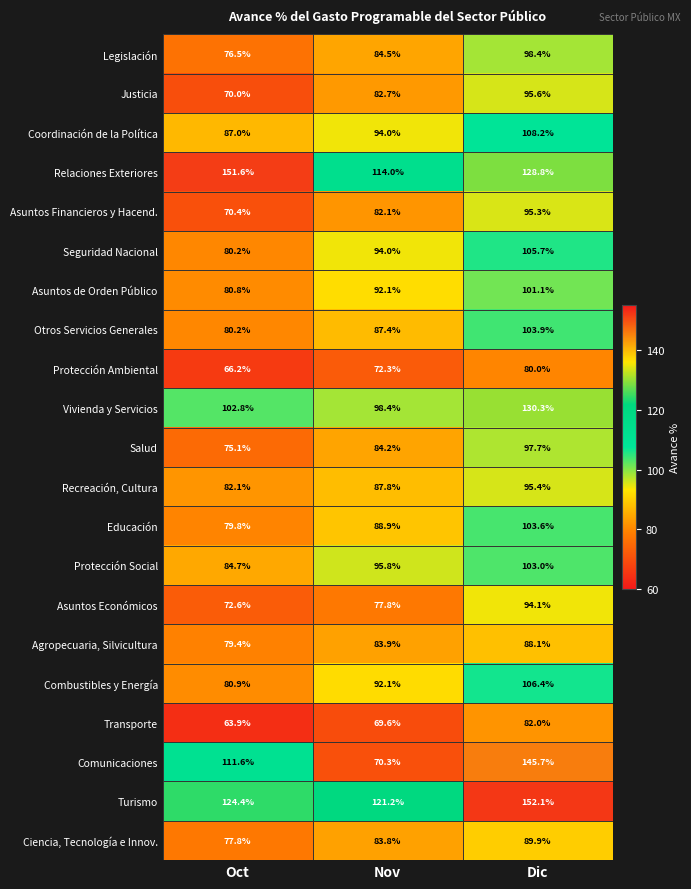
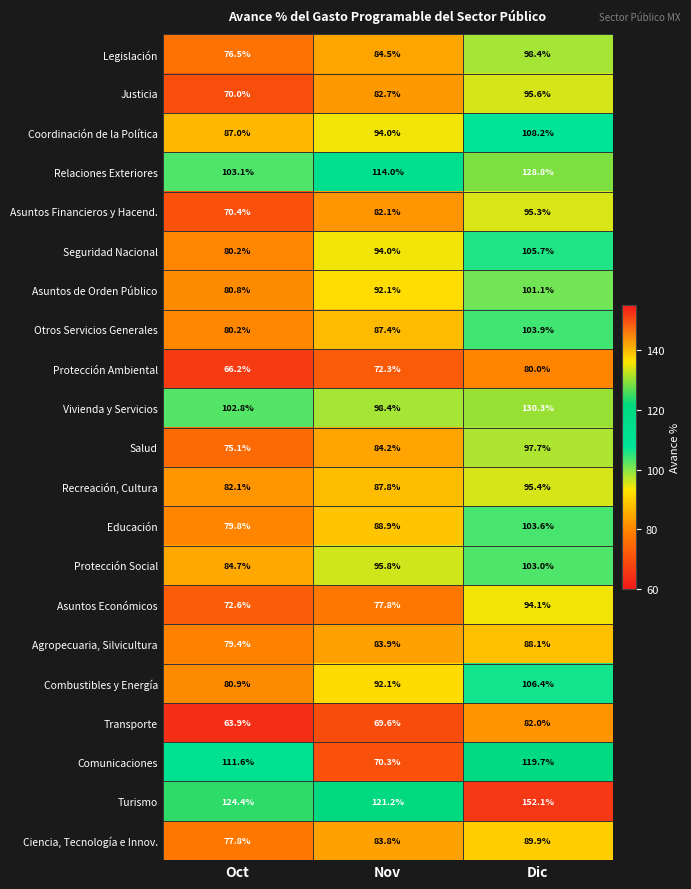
  {
    "Legislación": {
      "Oct": "76.5%",
      "Nov": "84.5%",
      "Dic": "98.4%"
    },
    "Justicia": {
      "Oct": "70.0%",
      "Nov": "82.7%",
      "Dic": "95.6%"
    },
    "Coordinación de la Política": {
      "Oct": "87.0%",
      "Nov": "94.0%",
      "Dic": "108.2%"
    },
    "Relaciones Exteriores": {
-     "Oct": "151.6%",
+     "Oct": "103.1%",
      "Nov": "114.0%",
      "Dic": "128.8%"
    },
    "Asuntos Financieros y Hacend.": {
      "Oct": "70.4%",
      "Nov": "82.1%",
      "Dic": "95.3%"
    },
    "Seguridad Nacional": {
      "Oct": "80.2%",
      "Nov": "94.0%",
      "Dic": "105.7%"
    },
    "Asuntos de Orden Público": {
      "Oct": "80.8%",
      "Nov": "92.1%",
      "Dic": "101.1%"
    },
    "Otros Servicios Generales": {
      "Oct": "80.2%",
      "Nov": "87.4%",
      "Dic": "103.9%"
    },
    "Protección Ambiental": {
      "Oct": "66.2%",
      "Nov": "72.3%",
      "Dic": "80.0%"
    },
    "Vivienda y Servicios": {
      "Oct": "102.8%",
      "Nov": "98.4%",
      "Dic": "130.3%"
    },
    "Salud": {
      "Oct": "75.1%",
      "Nov": "84.2%",
      "Dic": "97.7%"
    },
    "Recreación, Cultura": {
      "Oct": "82.1%",
      "Nov": "87.8%",
      "Dic": "95.4%"
    },
    "Educación": {
      "Oct": "79.8%",
      "Nov": "88.9%",
      "Dic": "103.6%"
    },
    "Protección Social": {
      "Oct": "84.7%",
      "Nov": "95.8%",
      "Dic": "103.0%"
    },
    "Asuntos Económicos": {
      "Oct": "72.6%",
      "Nov": "77.8%",
      "Dic": "94.1%"
    },
    "Agropecuaria, Silvicultura": {
      "Oct": "79.4%",
      "Nov": "83.9%",
      "Dic": "88.1%"
    },
    "Combustibles y Energía": {
      "Oct": "80.9%",
      "Nov": "92.1%",
      "Dic": "106.4%"
    },
    "Transporte": {
      "Oct": "63.9%",
      "Nov": "69.6%",
      "Dic": "82.0%"
    },
    "Comunicaciones": {
      "Oct": "111.6%",
      "Nov": "70.3%",
-     "Dic": "145.7%"
+     "Dic": "119.7%"
    },
    "Turismo": {
      "Oct": "124.4%",
      "Nov": "121.2%",
      "Dic": "152.1%"
    },
    "Ciencia, Tecnología e Innov.": {
      "Oct": "77.8%",
      "Nov": "83.8%",
      "Dic": "89.9%"
    }
  }
